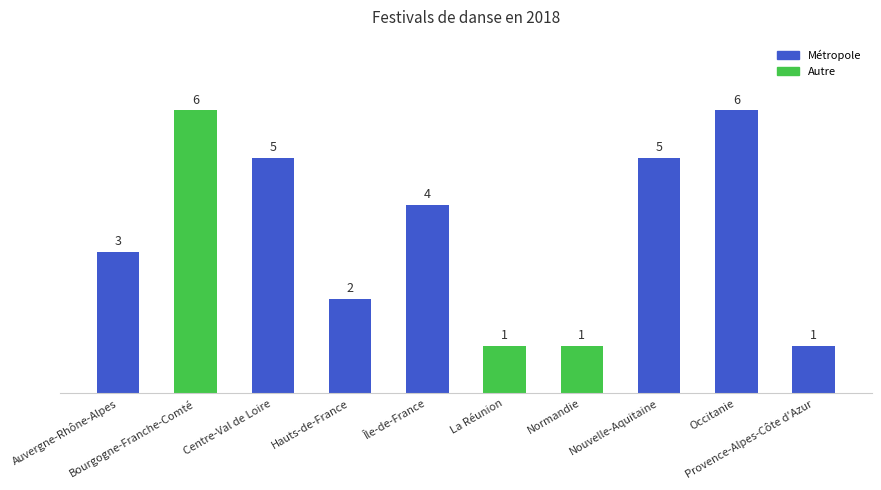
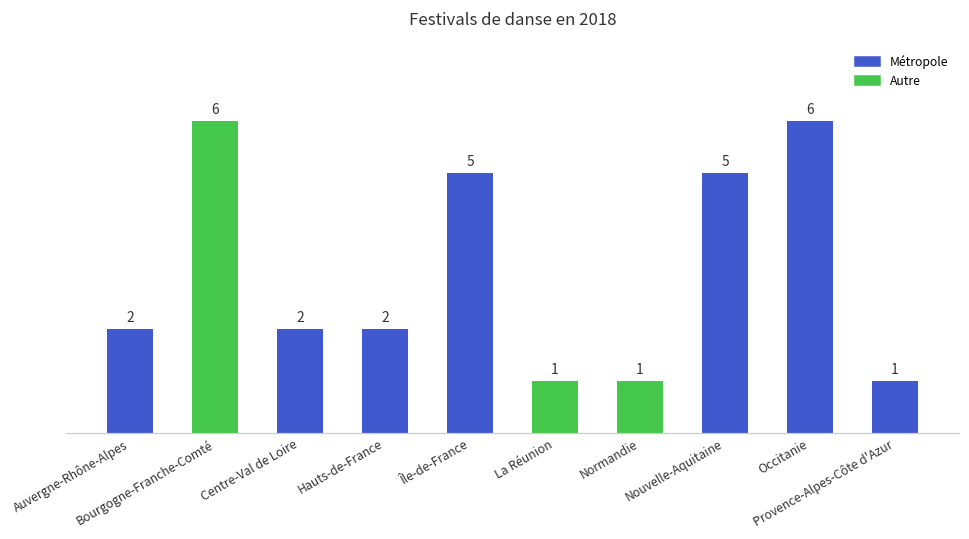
  {
-   "Auvergne-Rhône-Alpes": 3,
+   "Auvergne-Rhône-Alpes": 2,
    "Bourgogne-Franche-Comté": 6,
-   "Centre-Val de Loire": 5,
+   "Centre-Val de Loire": 2,
    "Hauts-de-France": 2,
-   "Île-de-France": 4,
+   "Île-de-France": 5,
    "La Réunion": 1,
    "Normandie": 1,
    "Nouvelle-Aquitaine": 5,
    "Occitanie": 6,
    "Provence-Alpes-Côte d'Azur": 1
  }
